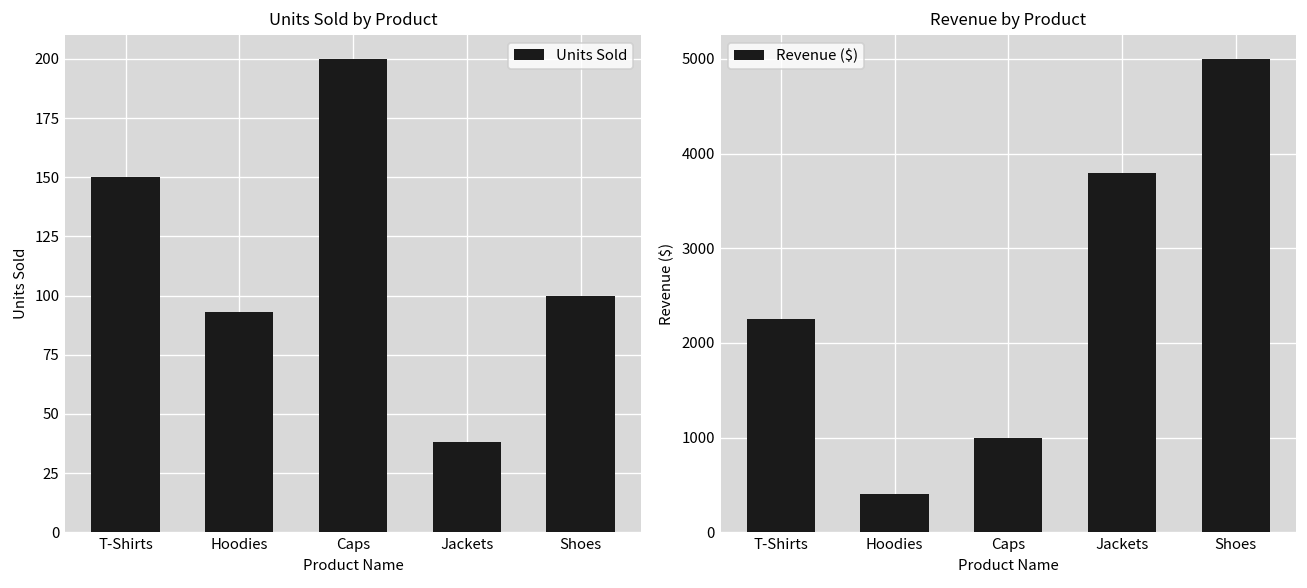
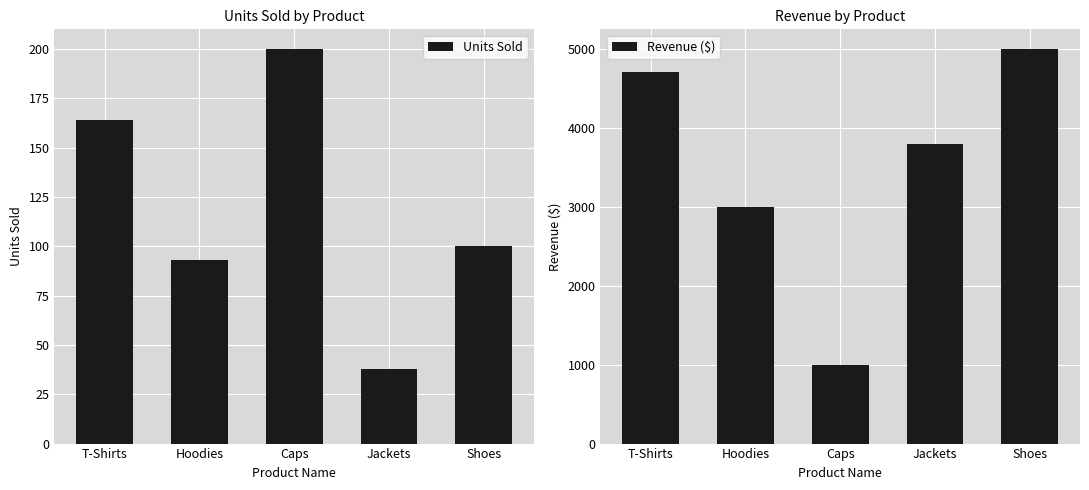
  {
    "Units Sold by Product": {
-     "T-Shirts": 150,
+     "T-Shirts": 164,
      "Hoodies": 93,
      "Caps": 200,
      "Jackets": 38,
      "Shoes": 100
    },
    "Revenue by Product": {
-     "T-Shirts": 2300,
-     "Hoodies": 400,
+     "T-Shirts": 4700,
+     "Hoodies": 3000,
      "Caps": 1000,
      "Jackets": 3800,
      "Shoes": 5000
    }
  }
